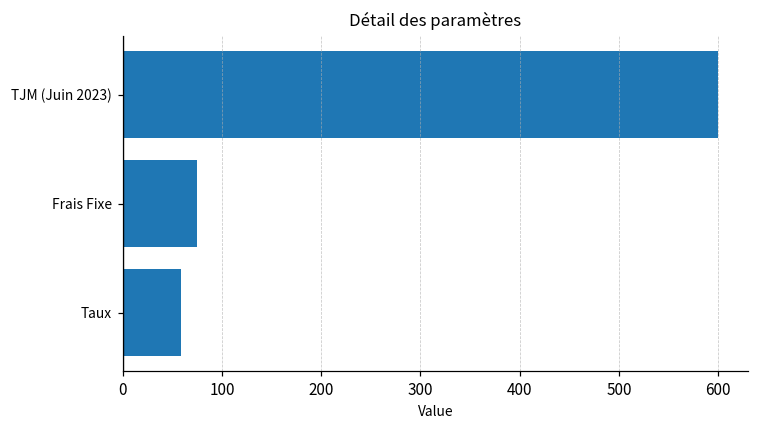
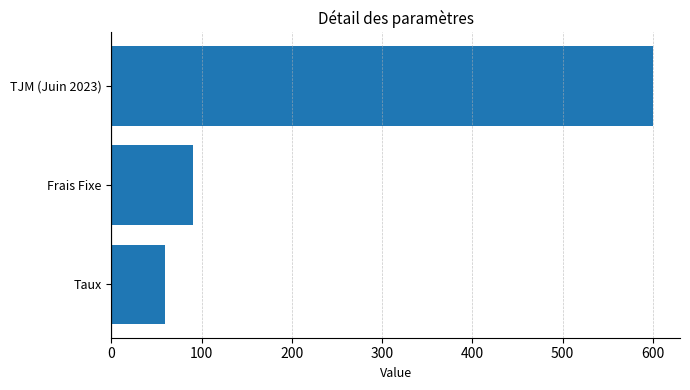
  {
    "TJM (Juin 2023)": 600,
-   "Frais Fixe": 80,
+   "Frais Fixe": 90,
    "Taux": 60
  }
